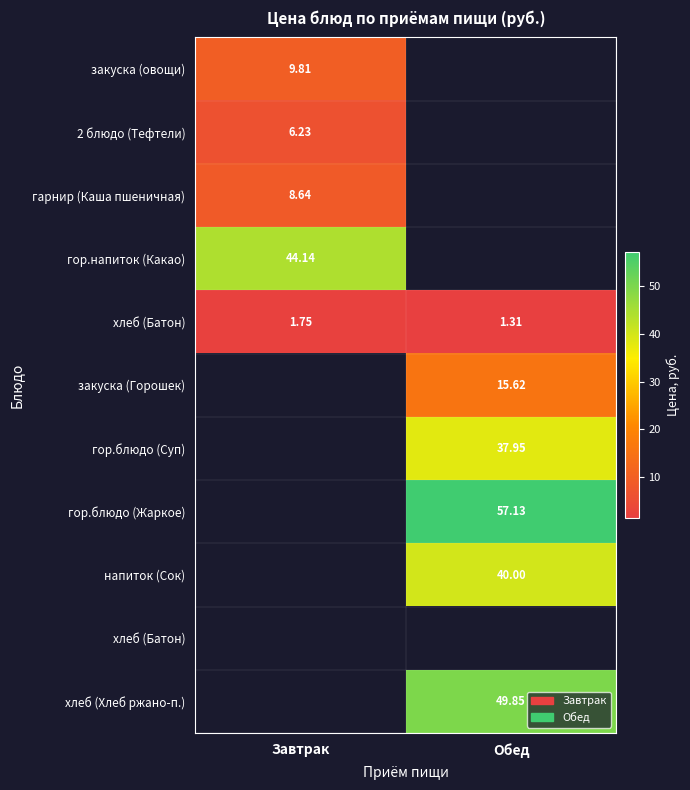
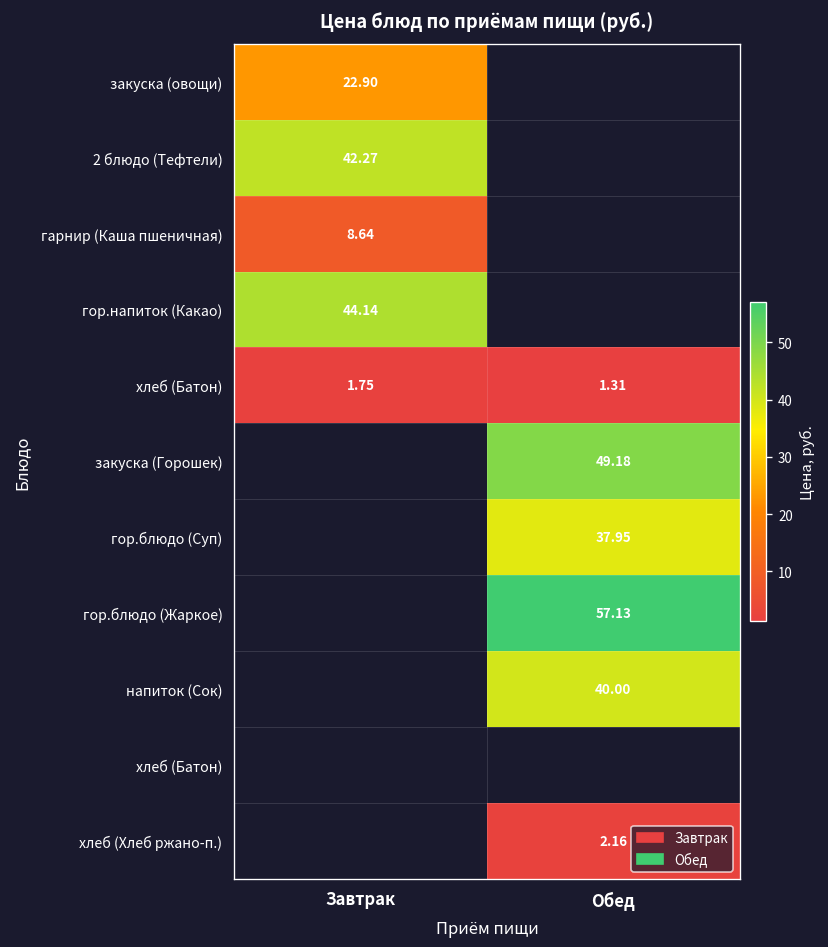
  {
    "закуска (овощи)": {
-     "Завтрак": 9.81
+     "Завтрак": 22.90
    },
    "2 блюдо (Тефтели)": {
-     "Завтрак": 6.23
+     "Завтрак": 42.27
    },
    "гарнир (Каша пшеничная)": {
      "Завтрак": 8.64
    },
    "гор.напиток (Какао)": {
      "Завтрак": 44.14
    },
    "хлеб (Батон)": {
      "Завтрак": 1.75,
      "Обед": 1.31
    },
    "закуска (Горошек)": {
-     "Обед": 15.62
+     "Обед": 49.18
    },
    "гор.блюдо (Суп)": {
      "Обед": 37.95
    },
    "гор.блюдо (Жаркое)": {
      "Обед": 57.13
    },
    "напиток (Сок)": {
      "Обед": 40.00
    },
    "хлеб (Хлеб ржано-п.)": {
-     "Обед": 49.85
+     "Обед": 2.16
    }
  }
